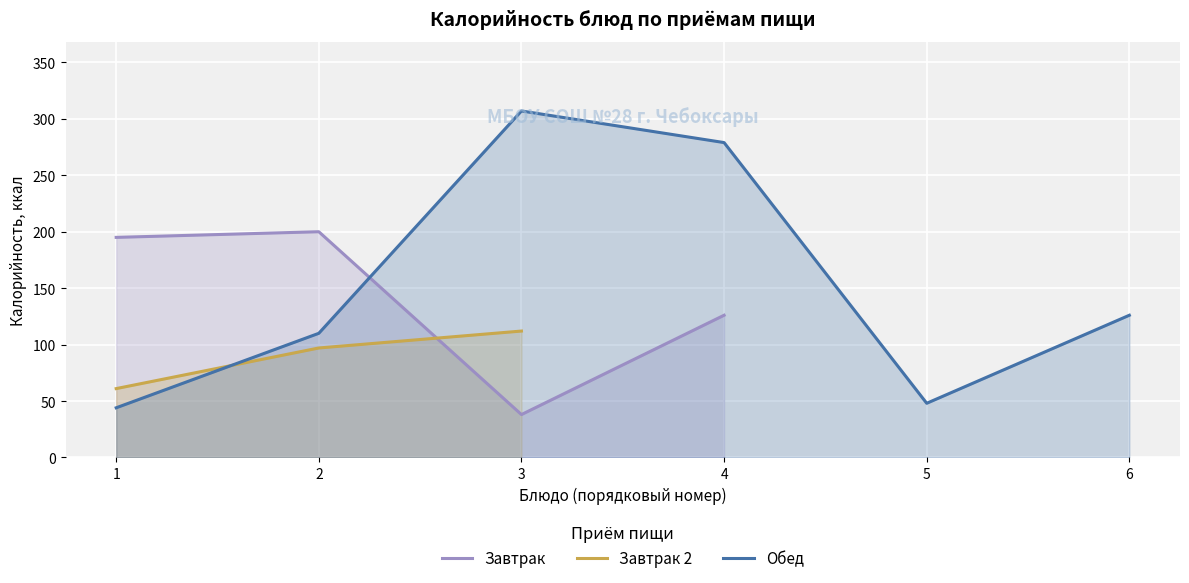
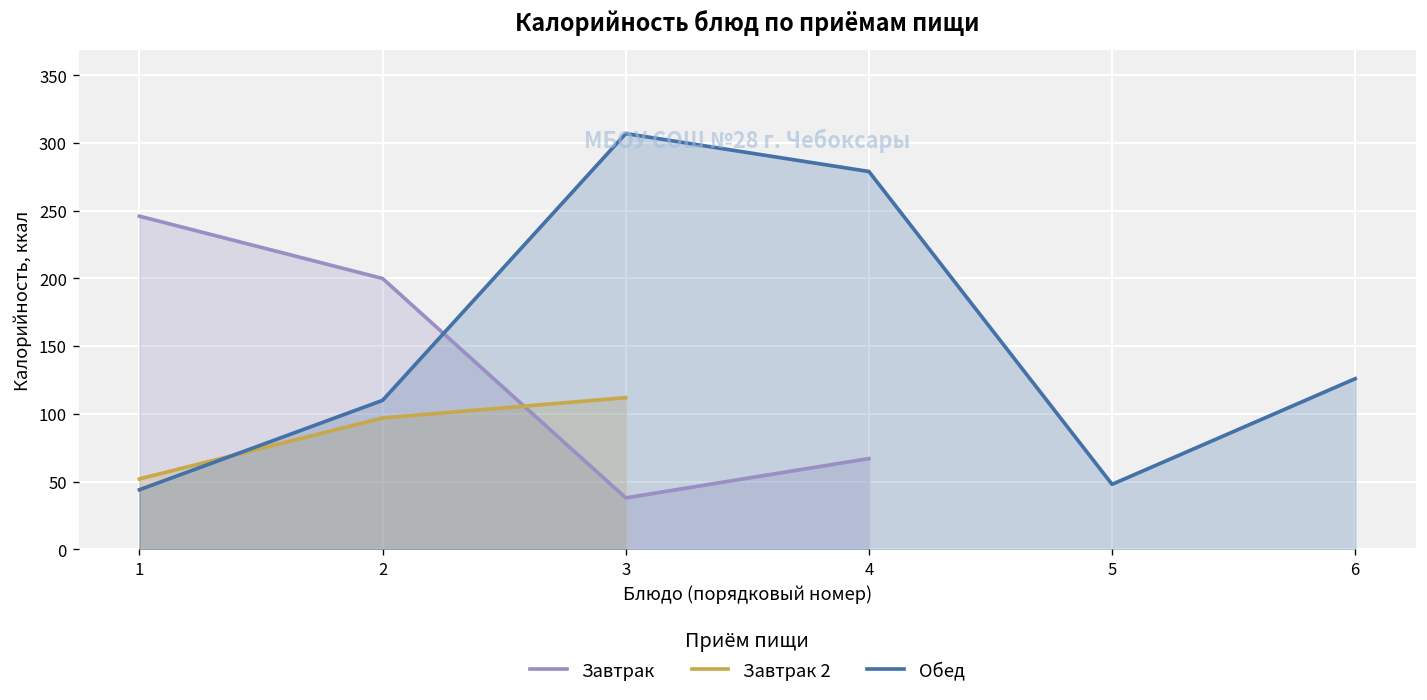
  {
    "Завтрак": {
-     "1": 195,
+     "1": 246,
      "2": 200,
      "3": 38,
-     "4": 126
+     "4": 67
    },
    "Завтрак 2": {
-     "1": 61,
+     "1": 52,
      "2": 97,
      "3": 112
    },
    "Обед": {
      "1": 44,
      "2": 110,
      "4": 279,
      "5": 48,
      "6": 126
    }
  }
